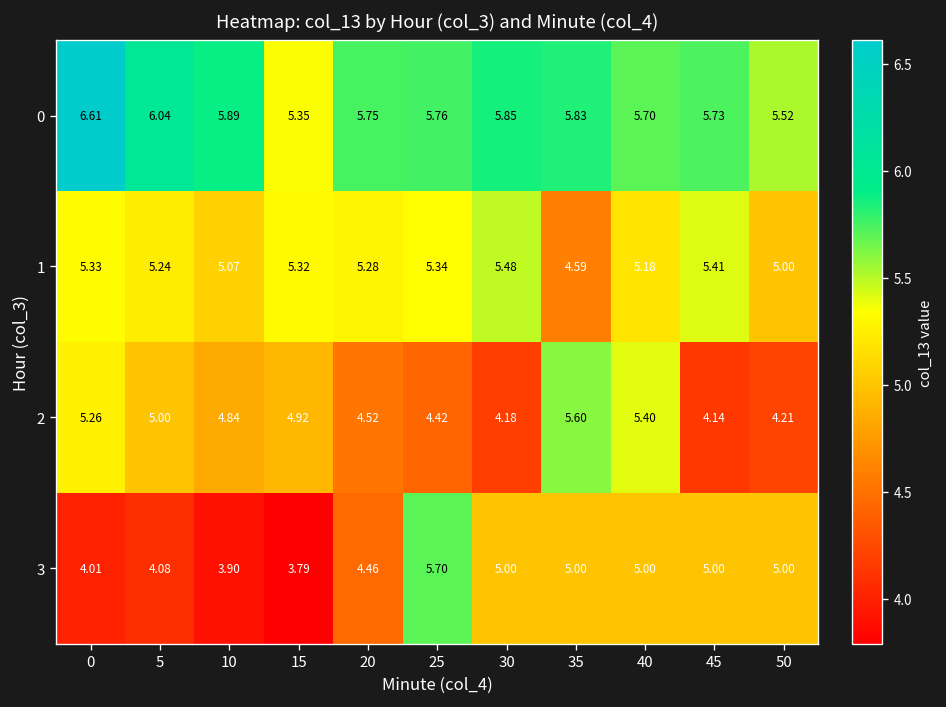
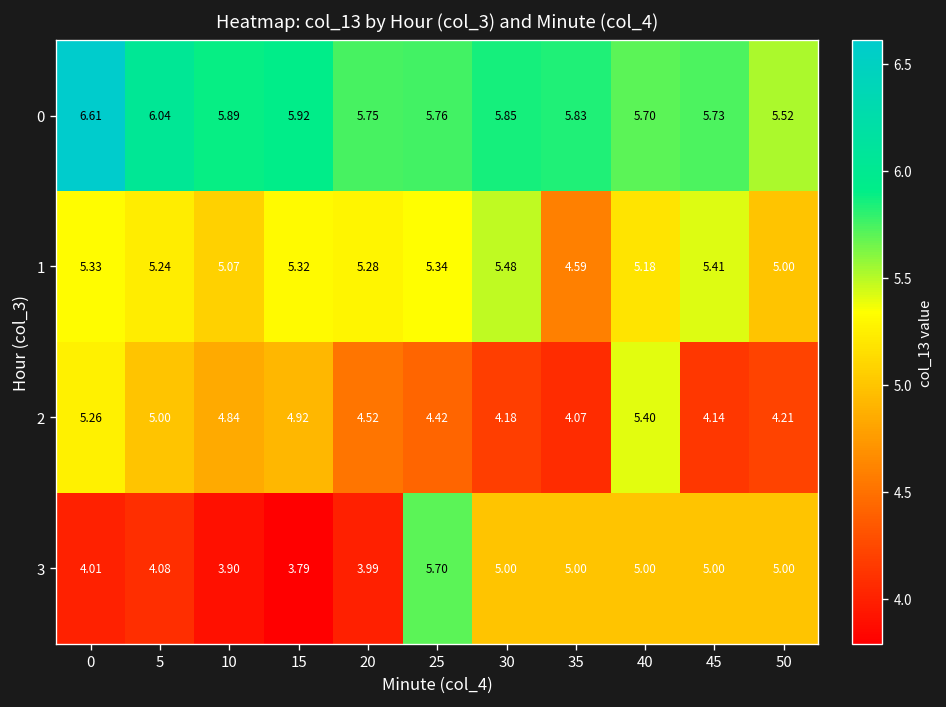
  {
    "0": {
      "0": 6.61,
      "5": 6.04,
      "10": 5.89,
-     "15": 5.35,
+     "15": 5.92,
      "20": 5.75,
      "25": 5.76,
      "30": 5.85,
      "35": 5.83,
      "40": 5.70,
      "45": 5.73,
      "50": 5.52
    },
    "1": {
      "0": 5.33,
      "5": 5.24,
      "10": 5.07,
      "15": 5.32,
      "20": 5.28,
      "25": 5.34,
      "30": 5.48,
      "35": 4.59,
      "40": 5.18,
      "45": 5.41,
      "50": 5.00
    },
    "2": {
      "0": 5.26,
      "5": 5.00,
      "10": 4.84,
      "15": 4.92,
      "20": 4.52,
      "25": 4.42,
      "30": 4.18,
-     "35": 5.60,
+     "35": 4.07,
      "40": 5.40,
      "45": 4.14,
      "50": 4.21
    },
    "3": {
      "0": 4.01,
      "5": 4.08,
      "10": 3.90,
      "15": 3.79,
-     "20": 4.46,
+     "20": 3.99,
      "25": 5.70,
      "30": 5.00,
      "35": 5.00,
      "40": 5.00,
      "45": 5.00,
      "50": 5.00
    }
  }
